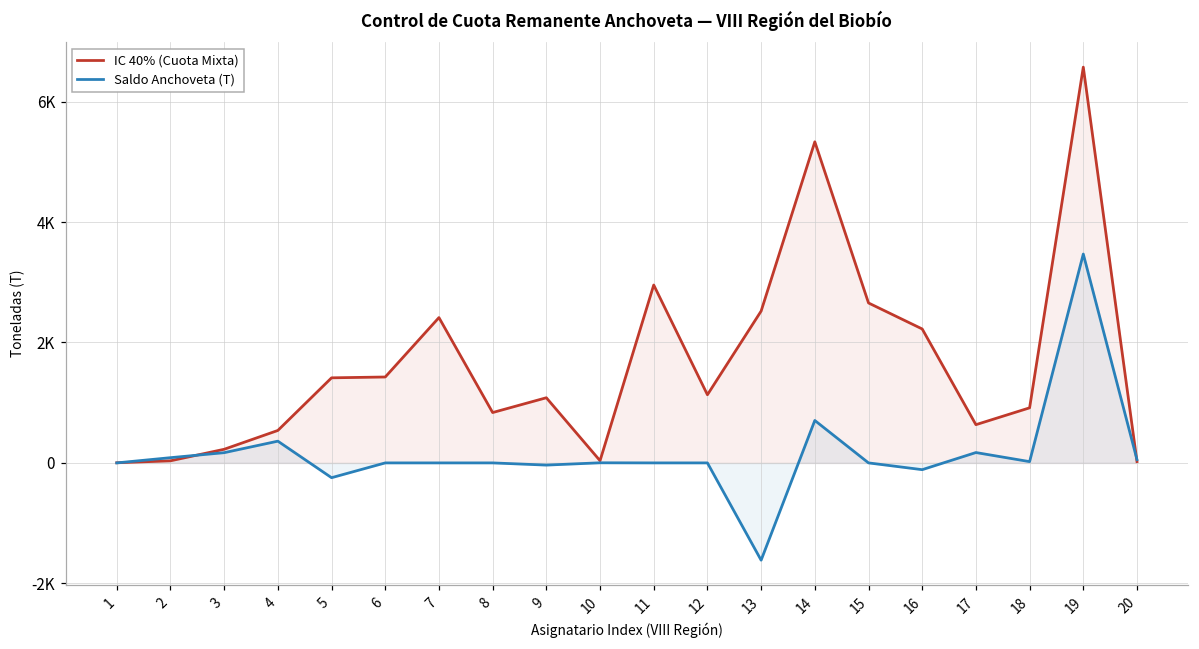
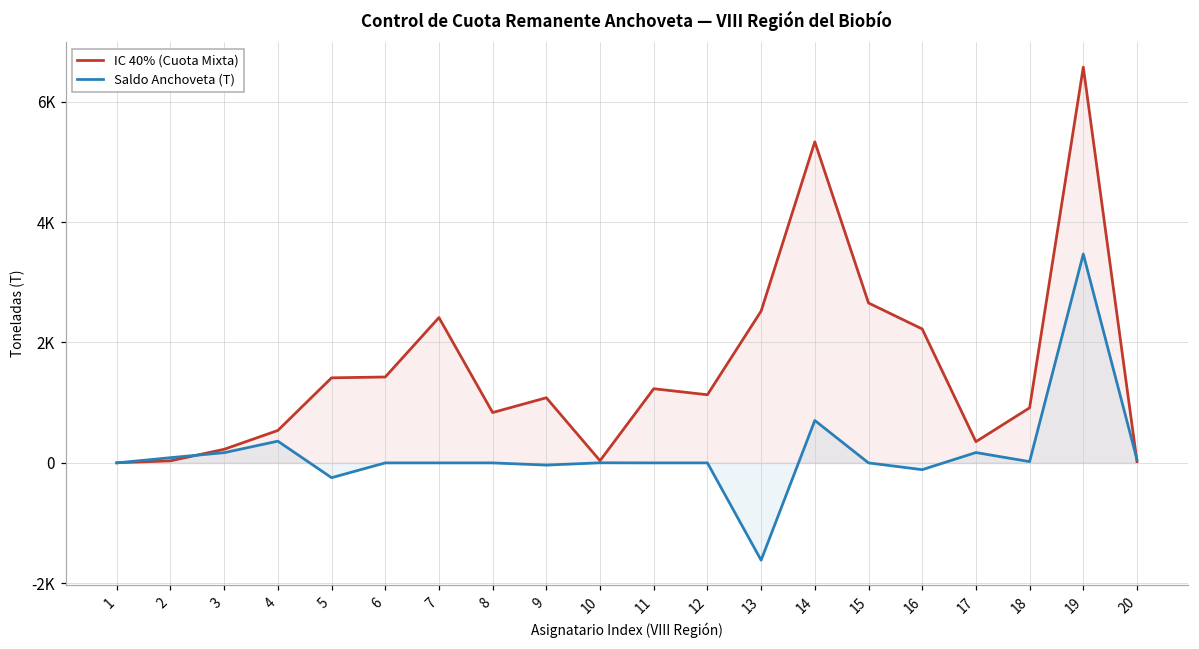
  {
    "IC 40% (Cuota Mixta)": {
      "2": 0,
      "3": 200,
      "4": 500,
      "5": 1400,
      "6": 1400,
      "7": 2400,
      "8": 800,
      "9": 1100,
-     "11": 3000,
+     "11": 1200,
      "12": 1100,
      "13": 2500,
      "14": 5300,
      "15": 2700,
      "16": 2200,
-     "17": 600,
+     "17": 400,
      "18": 900,
      "19": 6600
    }
  }
